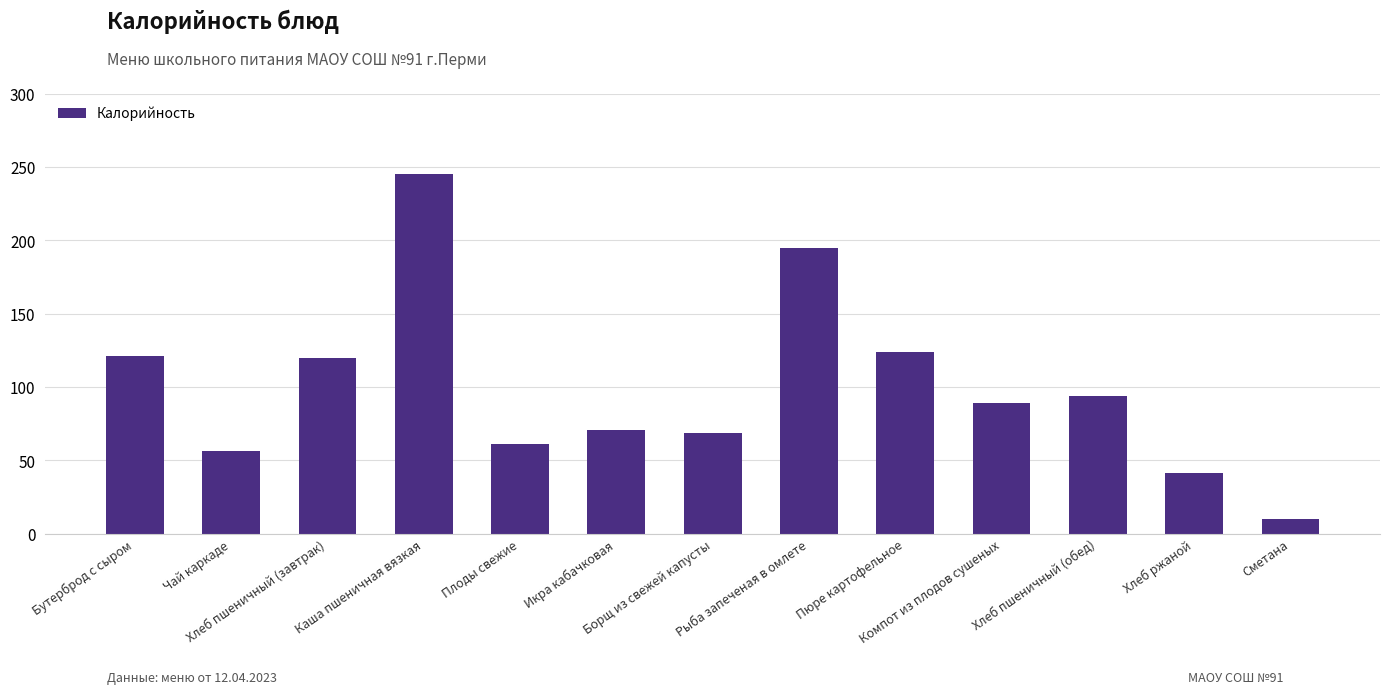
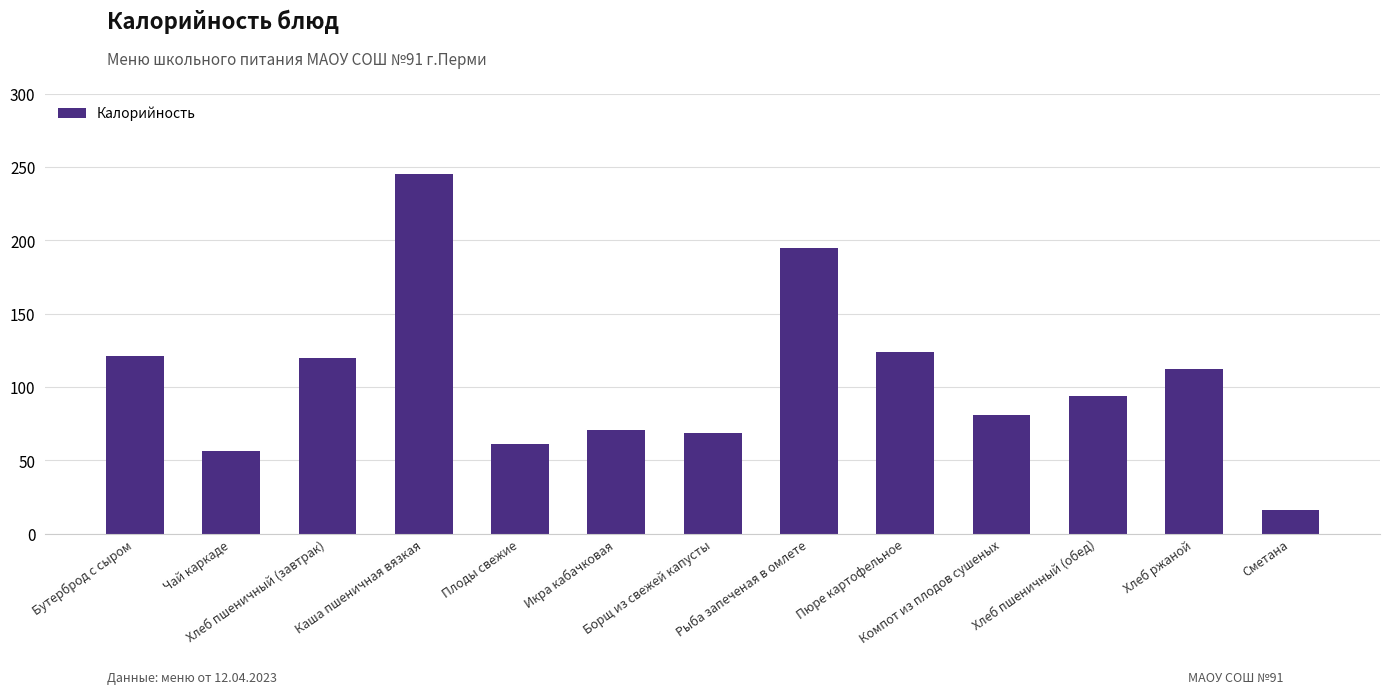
  {
    "Бутерброд с сыром": 121,
    "Чай каркаде": 56,
    "Хлеб пшеничный (завтрак)": 120,
    "Каша пшеничная вязкая": 245,
    "Плоды свежие": 61,
    "Икра кабачковая": 71,
    "Борщ из свежей капусты": 69,
    "Рыба запеченая в омлете": 195,
    "Пюре картофельное": 124,
-   "Компот из плодов сушеных": 89,
+   "Компот из плодов сушеных": 81,
    "Хлеб пшеничный (обед)": 94,
-   "Хлеб ржаной": 41,
-   "Сметана": 10
+   "Хлеб ржаной": 113,
+   "Сметана": 16
  }
